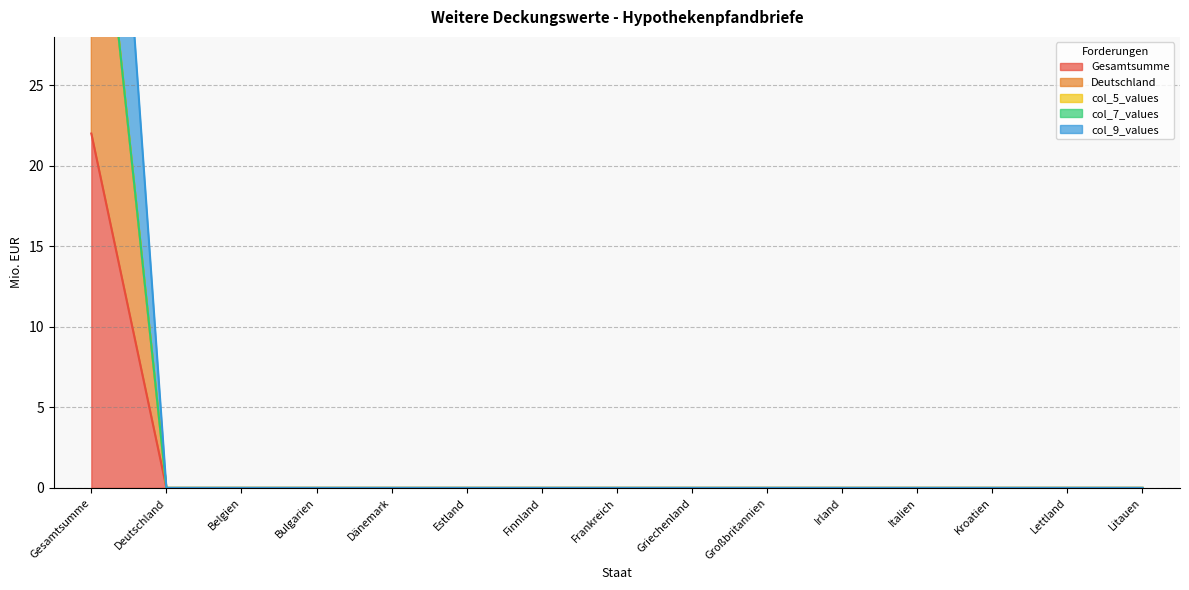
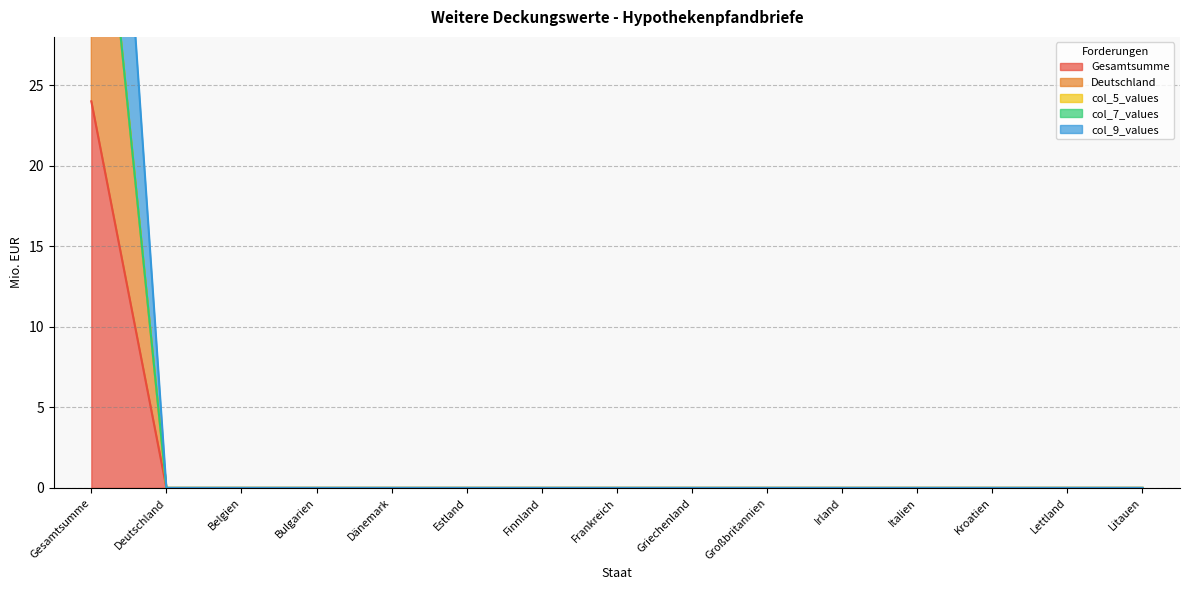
  {
    "Gesamtsumme": {
-     "Gesamtsumme": 22
+     "Gesamtsumme": 24
    }
  }
